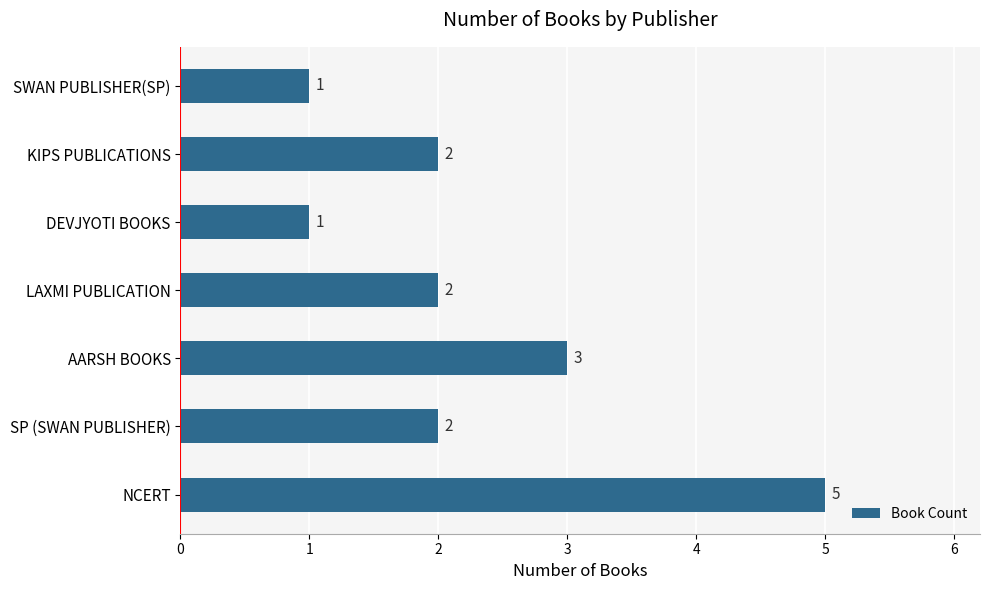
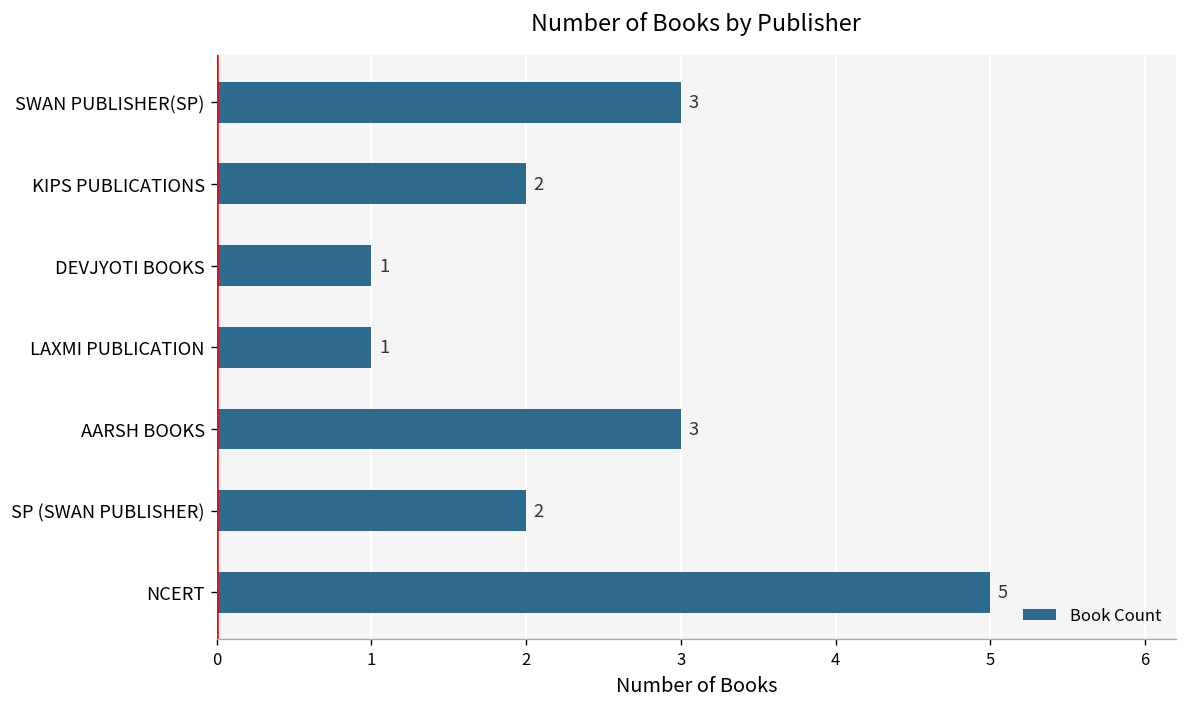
  {
-   "SWAN PUBLISHER(SP)": 1,
+   "SWAN PUBLISHER(SP)": 3,
    "KIPS PUBLICATIONS": 2,
    "DEVJYOTI BOOKS": 1,
-   "LAXMI PUBLICATION": 2,
+   "LAXMI PUBLICATION": 1,
    "AARSH BOOKS": 3,
    "SP (SWAN PUBLISHER)": 2,
    "NCERT": 5
  }
